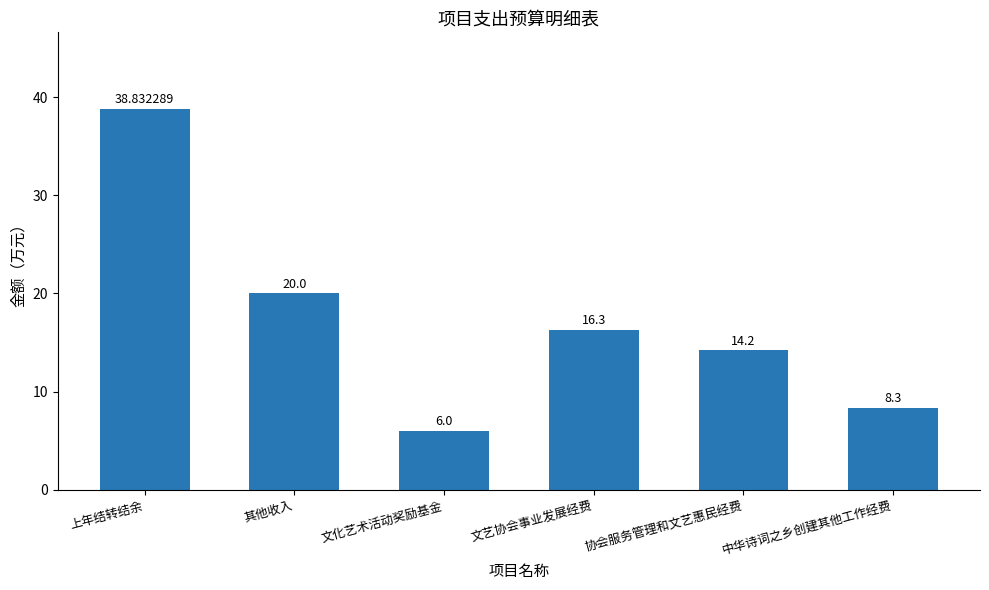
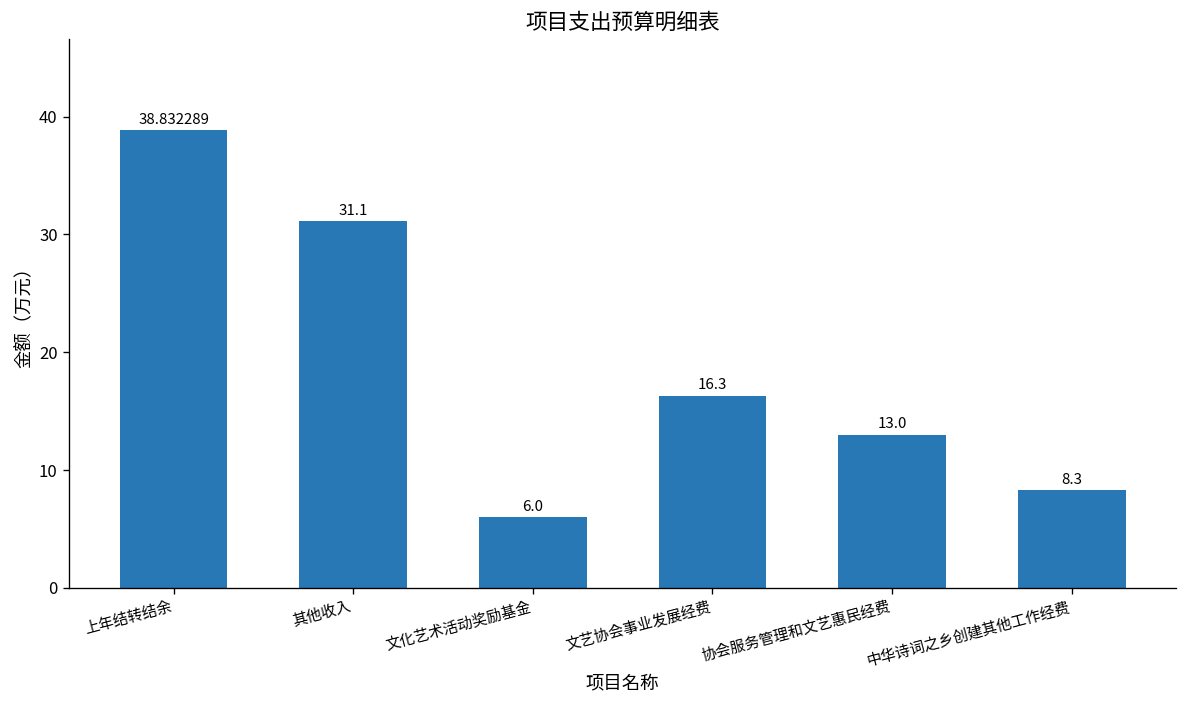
  {
    "上年结转结余": 38.832289,
-   "其他收入": 20.0,
+   "其他收入": 31.1,
    "文化艺术活动奖励基金": 6.0,
    "文艺协会事业发展经费": 16.3,
-   "协会服务管理和文艺惠民经费": 14.2,
+   "协会服务管理和文艺惠民经费": 13.0,
    "中华诗词之乡创建其他工作经费": 8.3
  }
